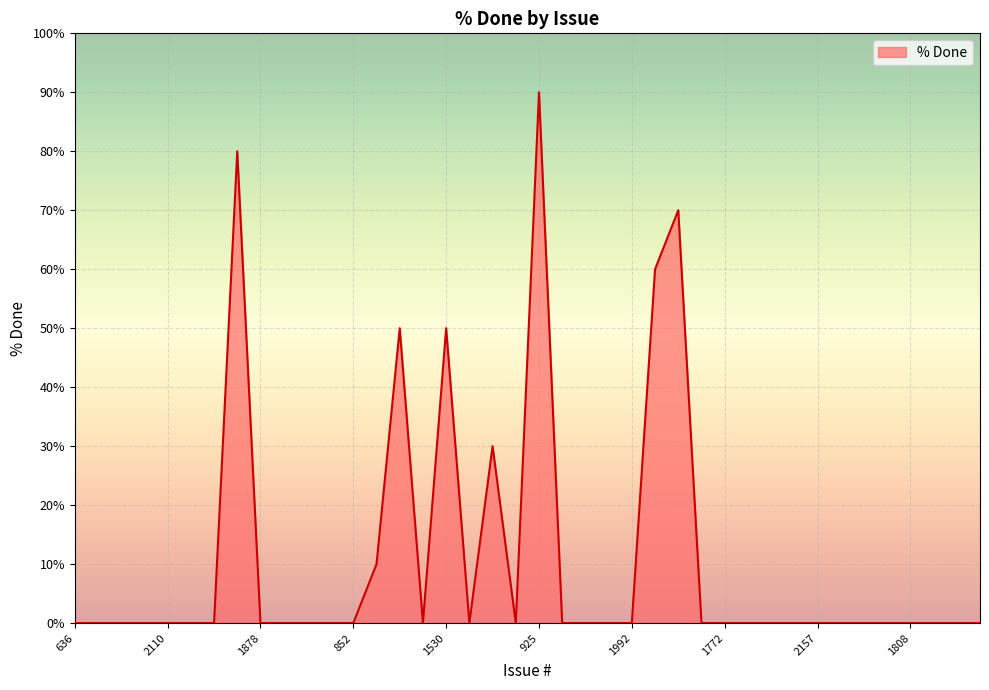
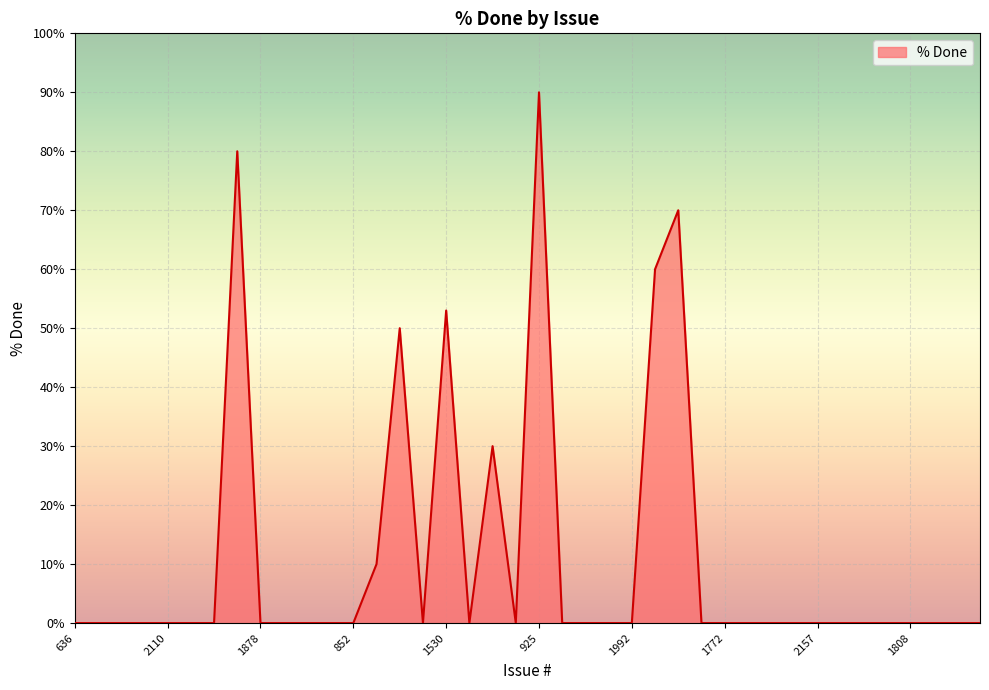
  {
    "636": "0%",
    "2110": "0%",
    "1878": "0%",
    "852": "0%",
-   "1530": "50%",
+   "1530": "53%",
    "925": "90%",
    "1992": "0%",
    "1772": "0%",
    "2157": "0%",
    "1808": "0%"
  }
